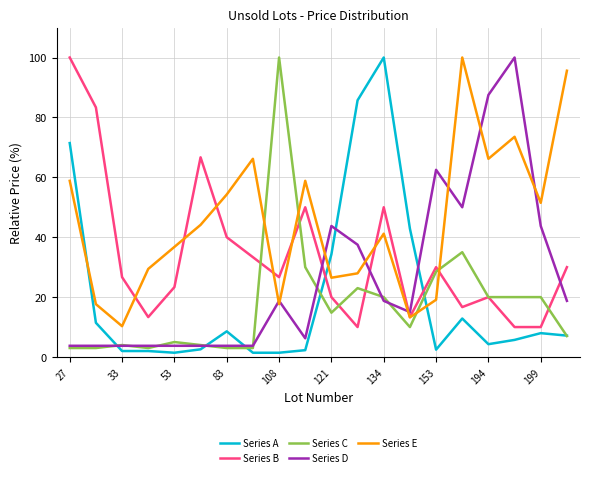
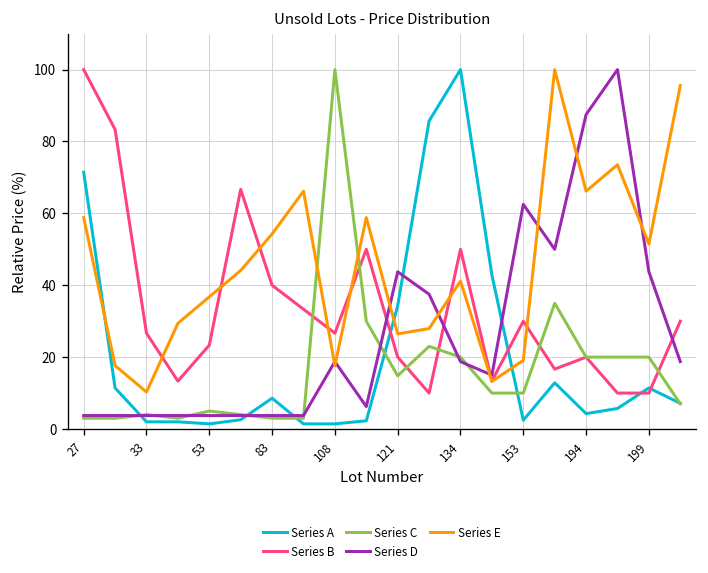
  {
    "Series A": {
      "27": 71,
      "33": 2,
      "53": 1,
      "83": 9,
      "108": 1,
      "121": 34,
      "134": 100,
      "153": 2,
      "194": 4,
-     "199": 8
+     "199": 11
    },
    "Series B": {
      "27": 100,
      "33": 27,
      "53": 23,
      "83": 40,
      "108": 27,
      "121": 20,
      "134": 50,
      "153": 30,
      "199": 10
    },
    "Series C": {
      "53": 5,
      "108": 100,
      "121": 15,
      "134": 20,
-     "153": 28,
+     "153": 10,
      "199": 20
    },
    "Series D": {
      "53": 4,
      "108": 19,
      "121": 44,
      "134": 19,
      "153": 63,
      "194": 88,
      "199": 44
    },
    "Series E": {
      "27": 59,
      "33": 10,
      "53": 37,
      "83": 54,
      "108": 18,
      "121": 26,
      "134": 41,
      "153": 19,
      "194": 66,
      "199": 51
    }
  }
